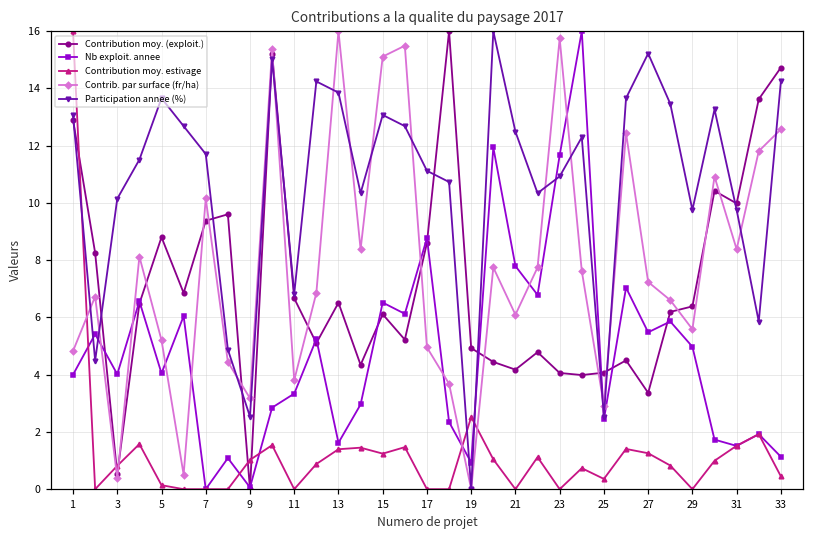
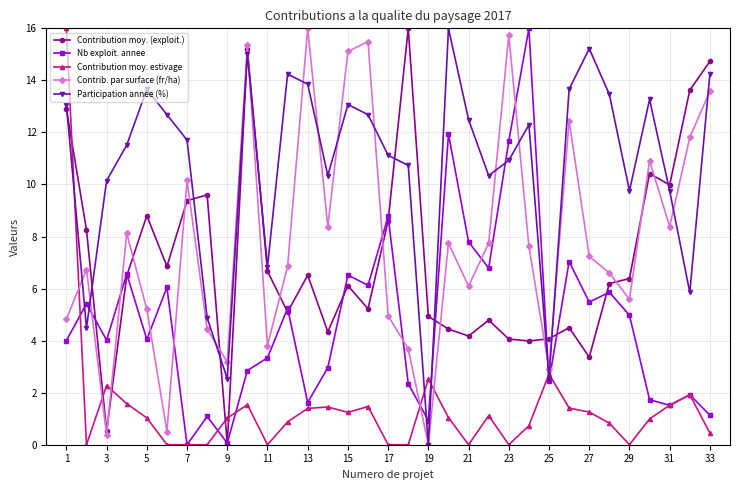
  {
    "Contribution moy. estivage": {
      "1": 16.0,
-     "3": 0.8,
-     "5": 0.1,
+     "3": 2.3,
+     "5": 1.0,
      "9": 1.0,
      "11": 0.0,
      "13": 1.4,
      "15": 1.2,
      "17": 0.0,
      "19": 2.5,
      "21": 0.0,
      "23": 0.0,
-     "25": 0.4,
+     "25": 2.7,
      "27": 1.3,
      "29": 0.0,
      "33": 0.4
    },
    "Contrib. par surface (fr/ha)": {
      "1": 4.8,
      "3": 0.4,
      "5": 5.2,
      "7": 10.2,
      "9": 3.2,
      "11": 3.8,
      "13": 16.0,
      "15": 15.1,
      "17": 5.0,
      "21": 6.1,
      "23": 15.7,
      "25": 2.9,
      "27": 7.2,
      "29": 5.6,
      "31": 8.4,
-     "33": 12.6
+     "33": 13.6
    }
  }
